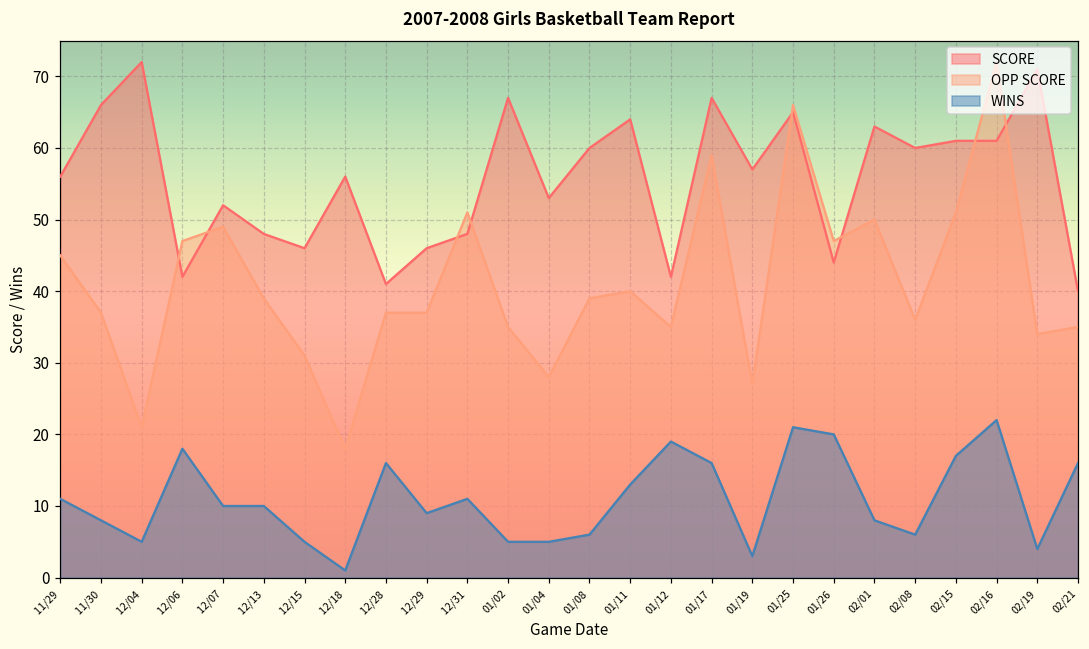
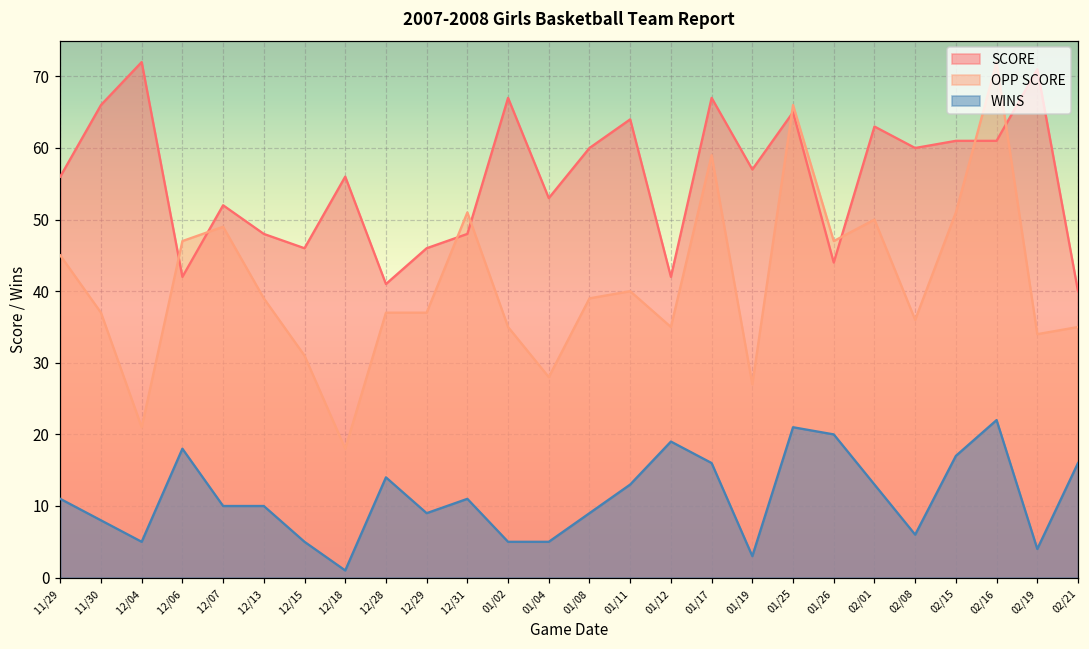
  {
    "WINS": {
      "11/29": 11,
      "11/30": 8,
      "12/04": 5,
      "12/06": 18,
      "12/07": 10,
      "12/13": 10,
      "12/15": 5,
      "12/18": 1,
-     "12/28": 16,
+     "12/28": 14,
      "12/29": 9,
      "12/31": 11,
      "01/02": 5,
      "01/04": 5,
-     "01/08": 6,
+     "01/08": 9,
      "01/11": 13,
      "01/12": 19,
      "01/17": 16,
      "01/19": 3,
      "01/25": 21,
      "01/26": 20,
-     "02/01": 8,
+     "02/01": 13,
      "02/08": 6,
      "02/15": 17,
      "02/16": 22,
      "02/19": 4,
      "02/21": 16
    }
  }
